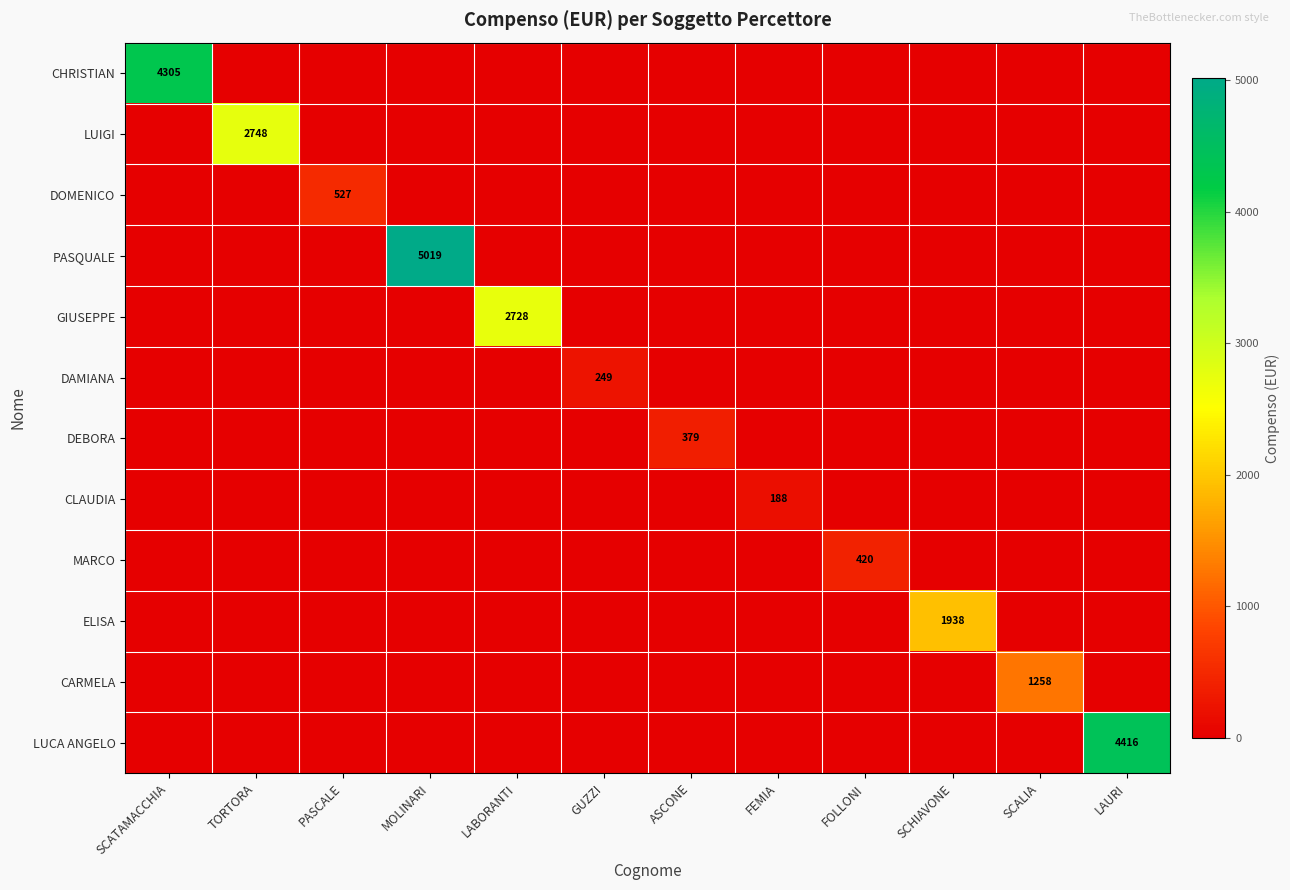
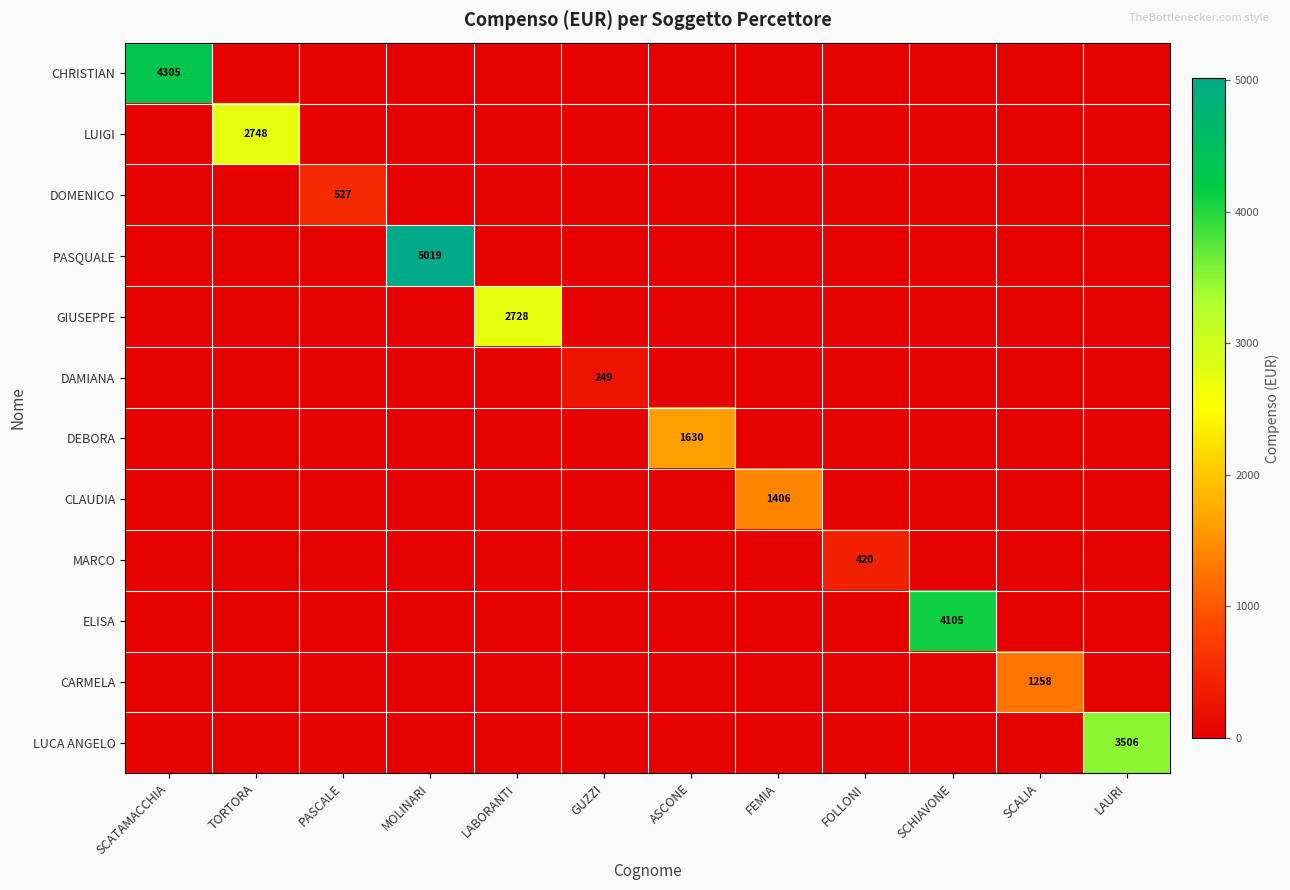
  {
    "CHRISTIAN": {
      "SCATAMACCHIA": 4305
    },
    "LUIGI": {
      "TORTORA": 2748
    },
    "DOMENICO": {
      "PASCALE": 527
    },
    "PASQUALE": {
      "MOLINARI": 5019
    },
    "GIUSEPPE": {
      "LABORANTI": 2728
    },
    "DAMIANA": {
      "GUZZI": 249
    },
    "DEBORA": {
-     "ASCONE": 379
+     "ASCONE": 1630
    },
    "CLAUDIA": {
-     "FEMIA": 188
+     "FEMIA": 1406
    },
    "MARCO": {
      "FOLLONI": 420
    },
    "ELISA": {
-     "SCHIAVONE": 1938
+     "SCHIAVONE": 4105
    },
    "CARMELA": {
      "SCALIA": 1258
    },
    "LUCA ANGELO": {
-     "LAURI": 4416
+     "LAURI": 3506
    }
  }
